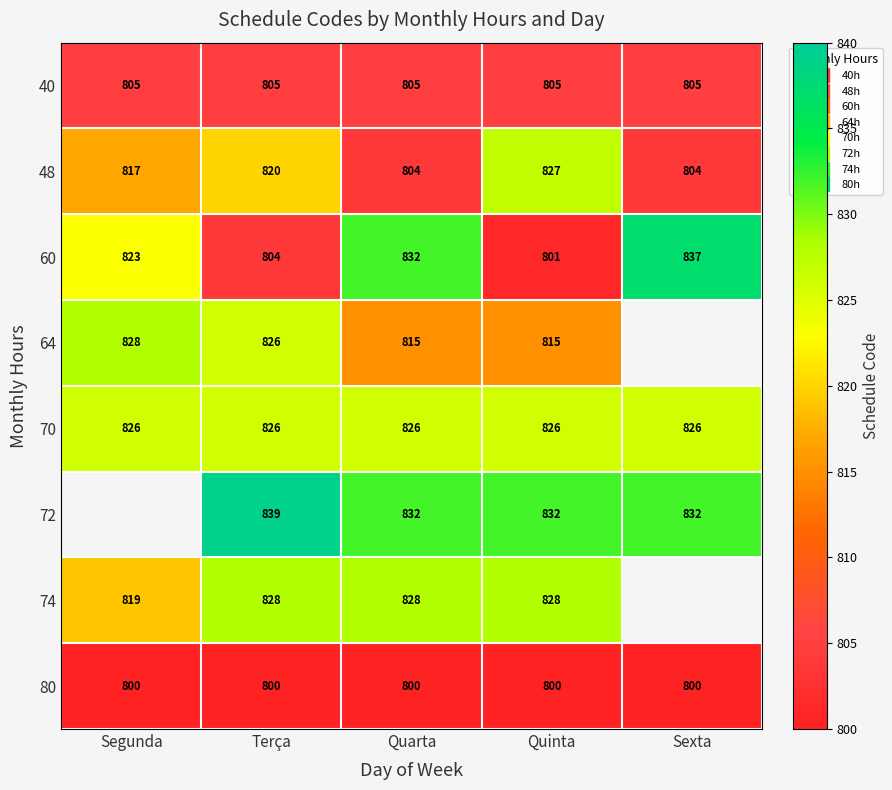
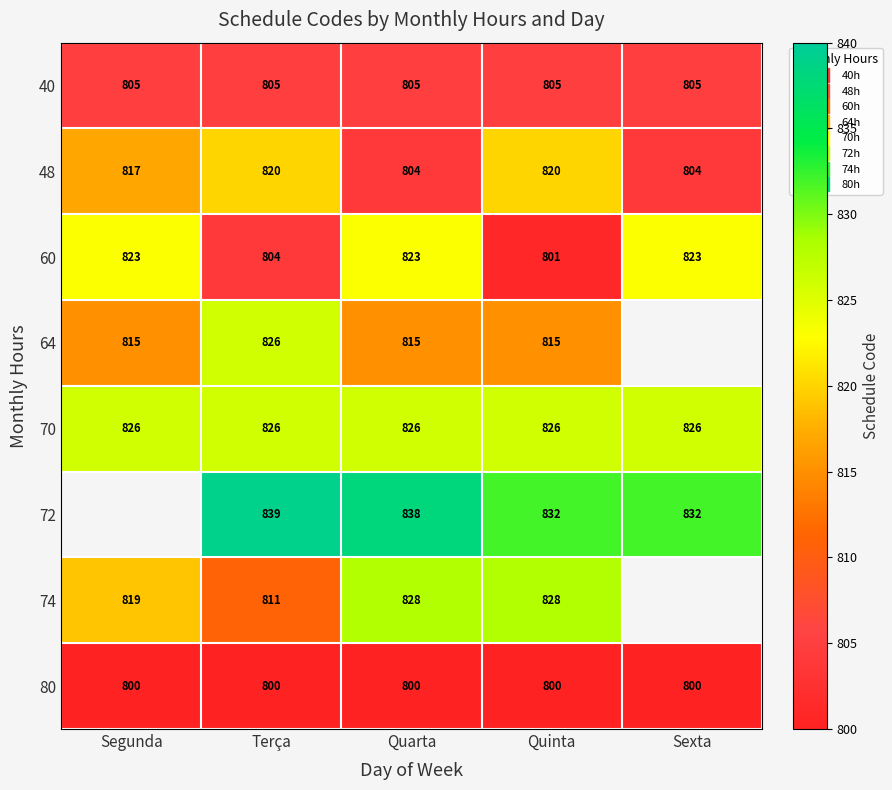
  {
    "40": {
      "Segunda": 805,
      "Terça": 805,
      "Quarta": 805,
      "Quinta": 805,
      "Sexta": 805
    },
    "48": {
      "Segunda": 817,
      "Terça": 820,
      "Quarta": 804,
-     "Quinta": 827,
+     "Quinta": 820,
      "Sexta": 804
    },
    "60": {
      "Segunda": 823,
      "Terça": 804,
-     "Quarta": 832,
+     "Quarta": 823,
      "Quinta": 801,
-     "Sexta": 837
+     "Sexta": 823
    },
    "64": {
-     "Segunda": 828,
+     "Segunda": 815,
      "Terça": 826,
      "Quarta": 815,
      "Quinta": 815
    },
    "70": {
      "Segunda": 826,
      "Terça": 826,
      "Quarta": 826,
      "Quinta": 826,
      "Sexta": 826
    },
    "72": {
      "Terça": 839,
-     "Quarta": 832,
+     "Quarta": 838,
      "Quinta": 832,
      "Sexta": 832
    },
    "74": {
      "Segunda": 819,
-     "Terça": 828,
+     "Terça": 811,
      "Quarta": 828,
      "Quinta": 828
    },
    "80": {
      "Segunda": 800,
      "Terça": 800,
      "Quarta": 800,
      "Quinta": 800,
      "Sexta": 800
    }
  }
